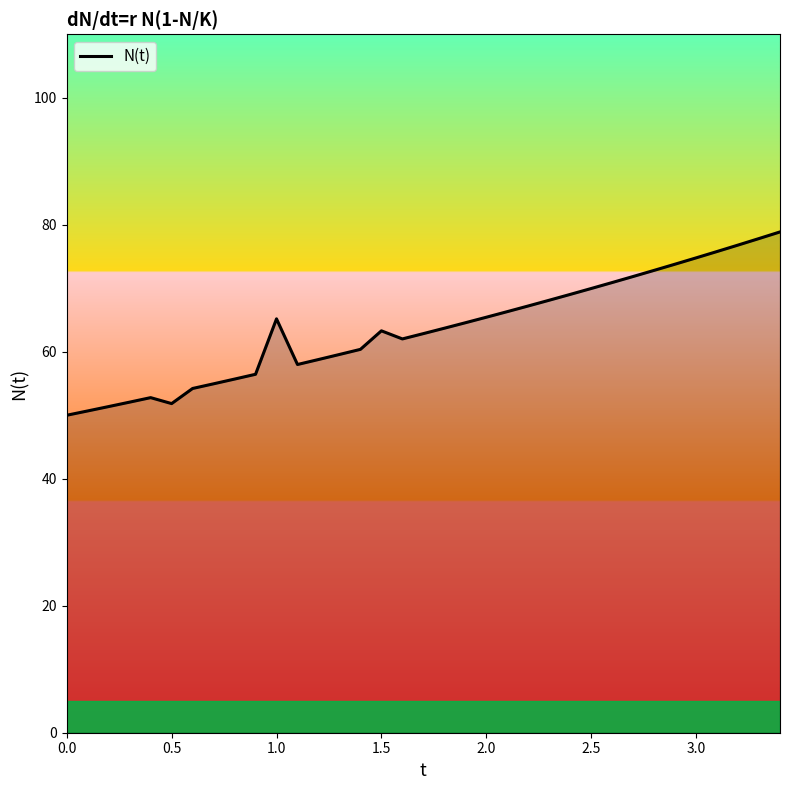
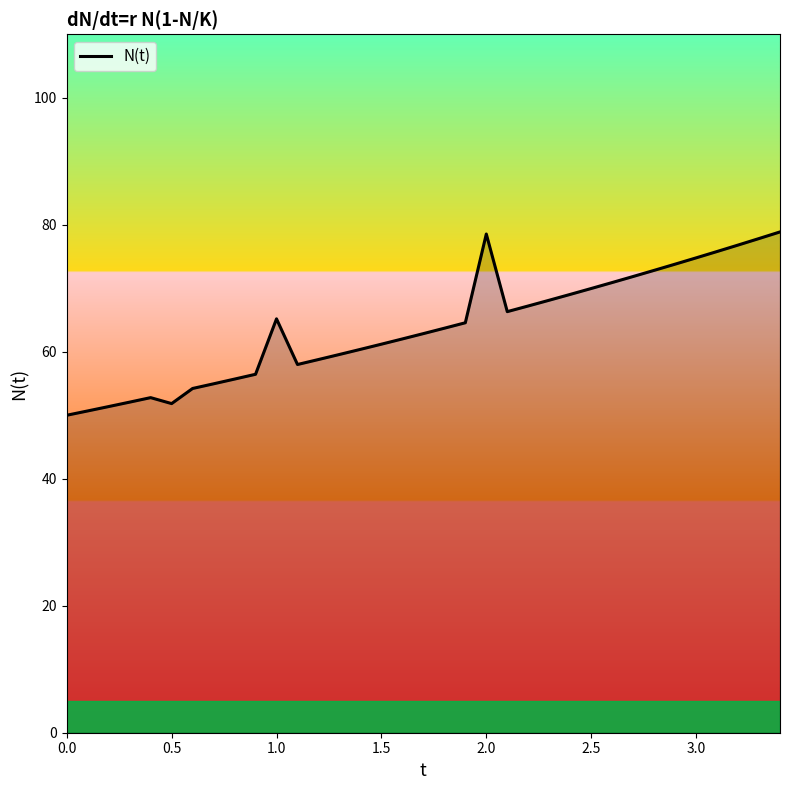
  {
    "0.0": 50,
    "0.5": 52,
    "1.0": 65,
-   "1.5": 63,
-   "2.0": 65,
+   "1.5": 61,
+   "2.0": 79,
    "2.5": 70,
    "3.0": 75
  }
